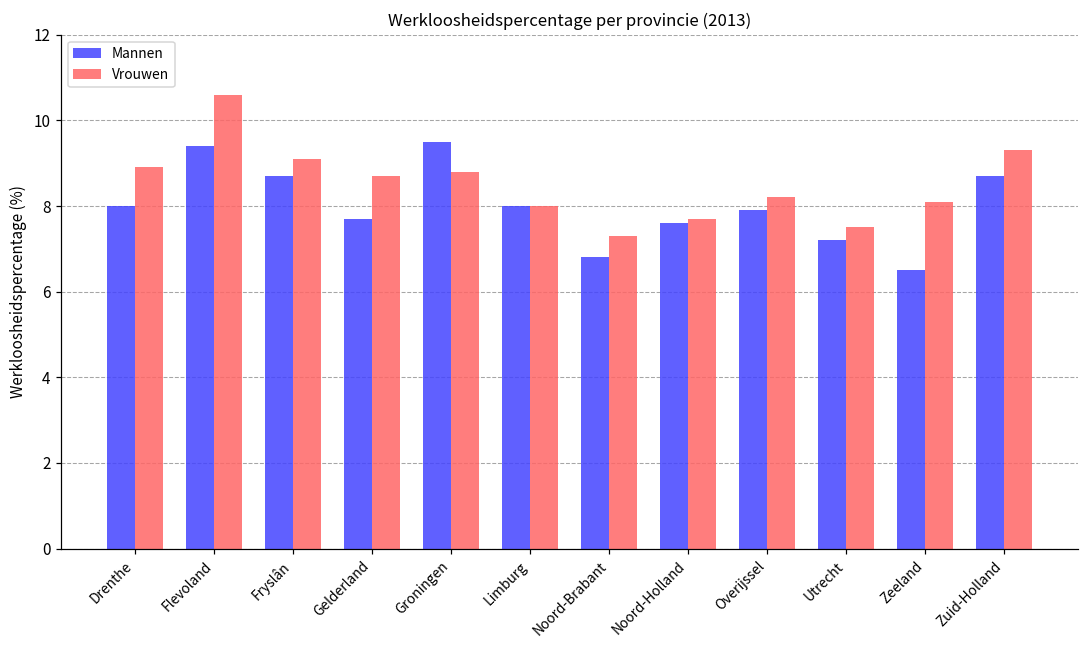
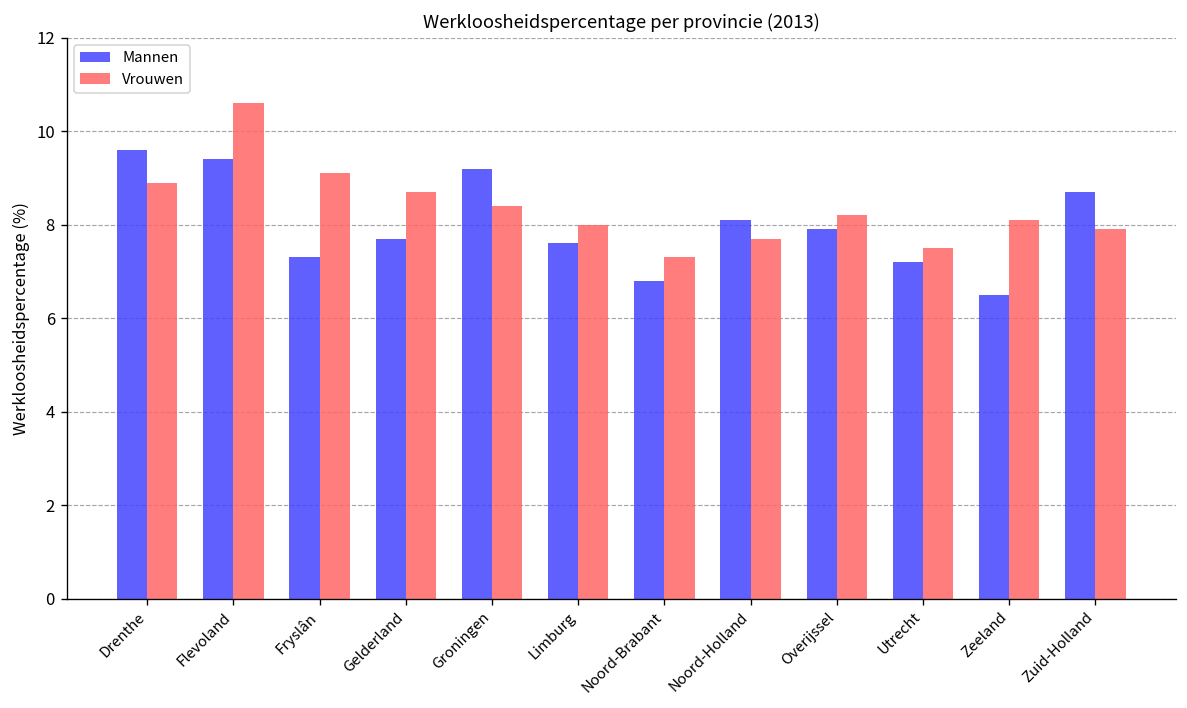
  {
    "Mannen": {
-     "Drenthe": 8.0,
+     "Drenthe": 9.6,
      "Flevoland": 9.4,
-     "Fryslân": 8.7,
+     "Fryslân": 7.3,
      "Gelderland": 7.7,
-     "Groningen": 9.5,
-     "Limburg": 8.0,
+     "Groningen": 9.2,
+     "Limburg": 7.6,
      "Noord-Brabant": 6.8,
-     "Noord-Holland": 7.6,
+     "Noord-Holland": 8.1,
      "Overijssel": 7.9,
      "Utrecht": 7.2,
      "Zeeland": 6.5,
      "Zuid-Holland": 8.7
    },
    "Vrouwen": {
      "Drenthe": 8.9,
      "Flevoland": 10.6,
      "Fryslân": 9.1,
      "Gelderland": 8.7,
-     "Groningen": 8.8,
+     "Groningen": 8.4,
      "Limburg": 8.0,
      "Noord-Brabant": 7.3,
      "Noord-Holland": 7.7,
      "Overijssel": 8.2,
      "Utrecht": 7.5,
      "Zeeland": 8.1,
-     "Zuid-Holland": 9.3
+     "Zuid-Holland": 7.9
    }
  }
